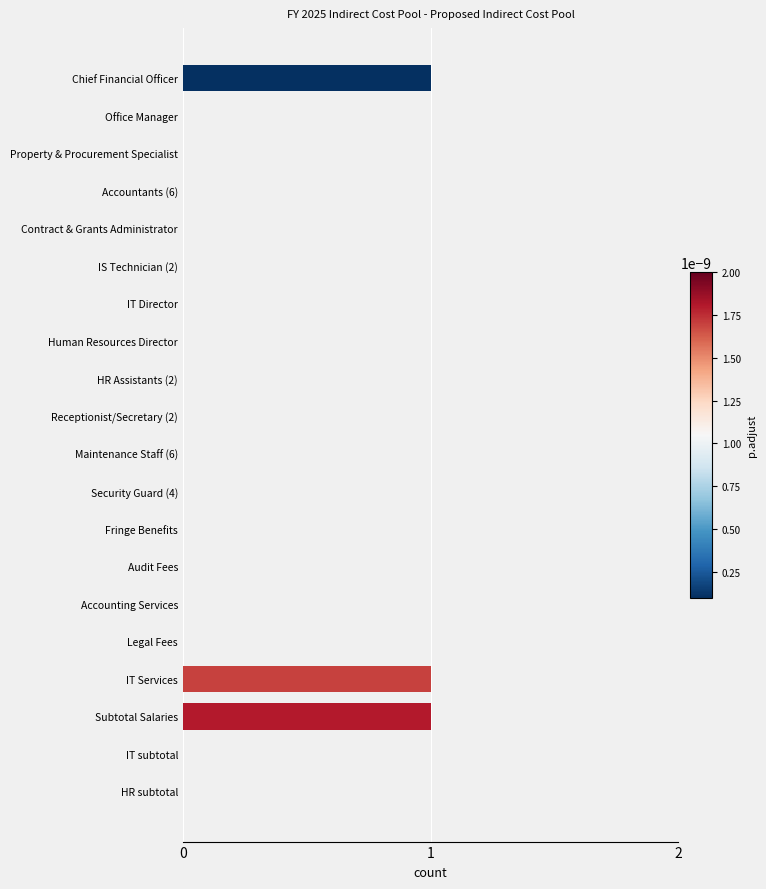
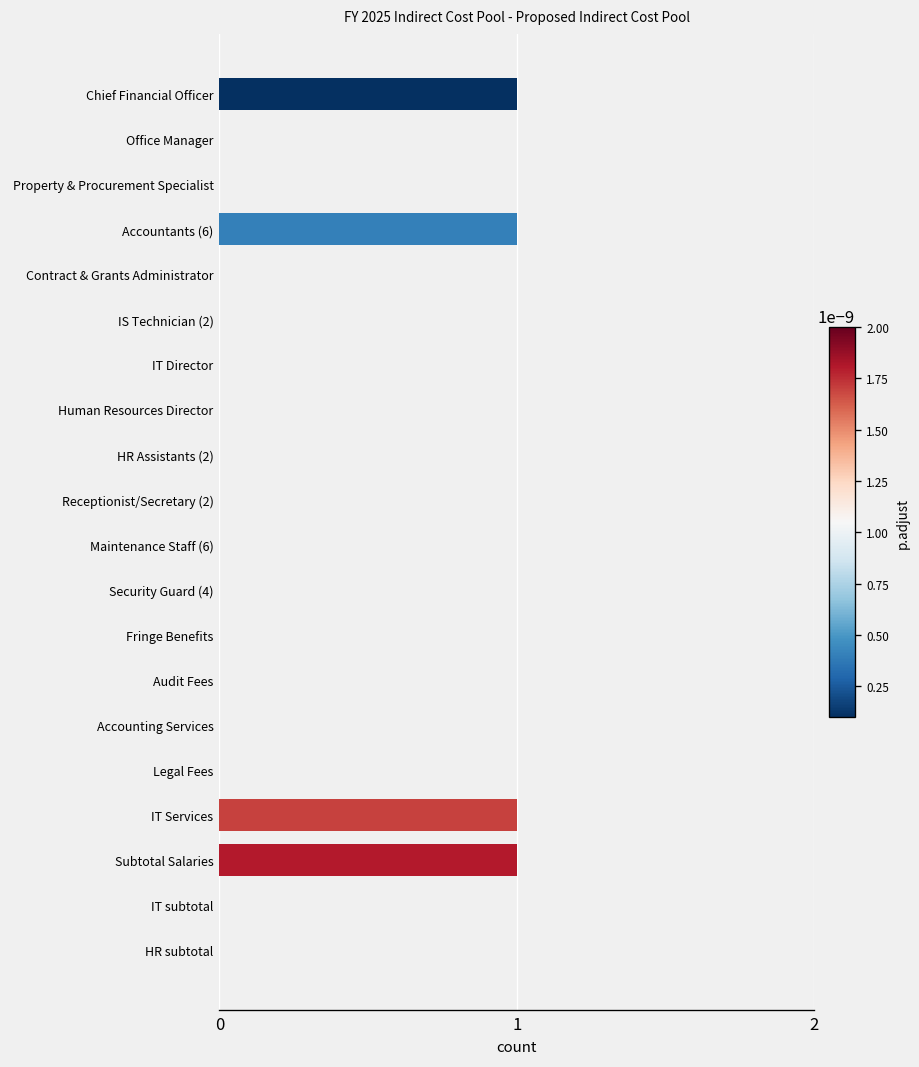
  {
    "Chief Financial Officer": 1,
    "Office Manager": 0,
    "Property & Procurement Specialist": 0,
-   "Accountants (6)": 0,
+   "Accountants (6)": 1,
    "Contract & Grants Administrator": 0,
    "IS Technician (2)": 0,
    "IT Director": 0,
    "Human Resources Director": 0,
    "HR Assistants (2)": 0,
    "Receptionist/Secretary (2)": 0,
    "Maintenance Staff (6)": 0,
    "Security Guard (4)": 0,
    "Fringe Benefits": 0,
    "Audit Fees": 0,
    "Accounting Services": 0,
    "Legal Fees": 0,
    "IT Services": 1,
    "Subtotal Salaries": 1,
    "IT subtotal": 0,
    "HR subtotal": 0
  }
